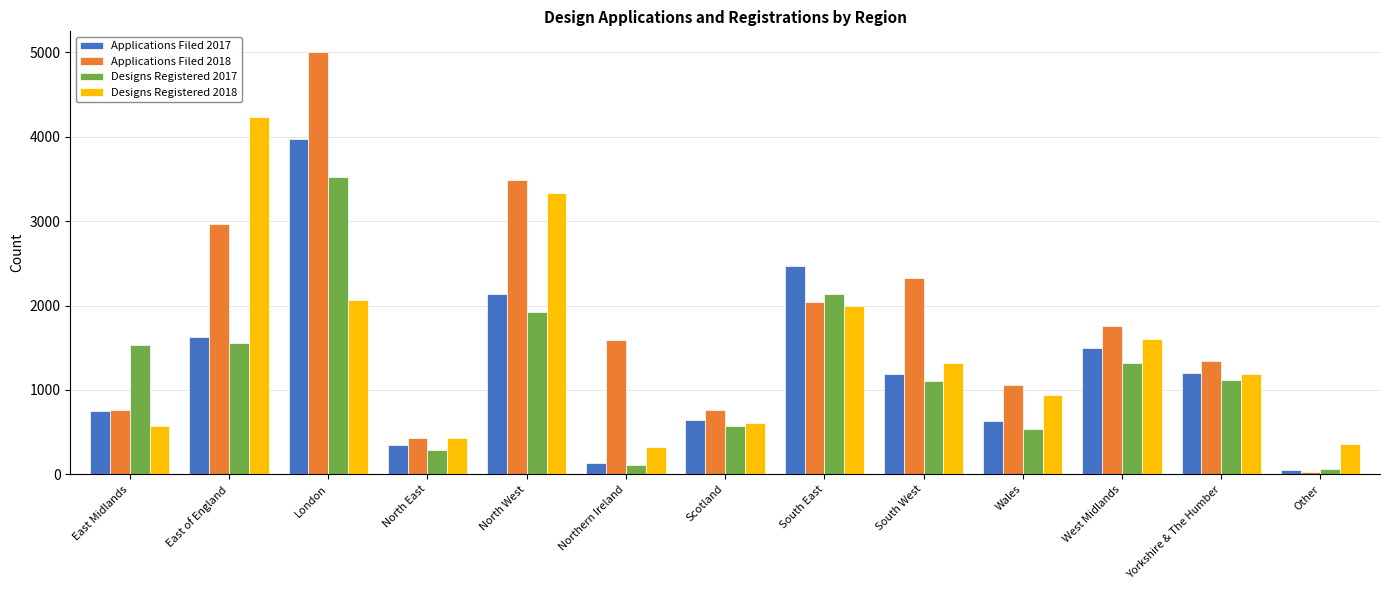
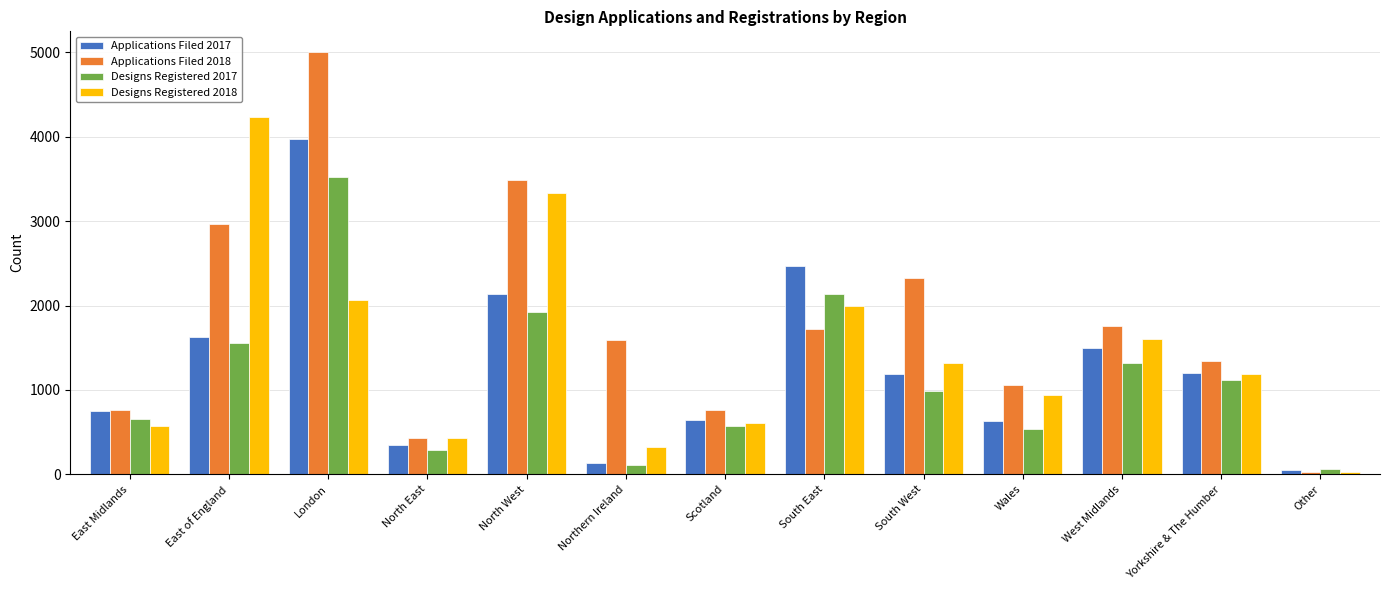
  {
    "Applications Filed 2017": {
      "East Midlands": 800,
      "East of England": 1600,
      "London": 4000,
      "North East": 300,
      "North West": 2100,
      "Northern Ireland": 100,
      "Scotland": 600,
      "South East": 2500,
      "South West": 1200,
      "Wales": 600,
      "West Midlands": 1500,
      "Yorkshire & The Humber": 1200,
      "Other": 100
    },
    "Applications Filed 2018": {
      "East Midlands": 800,
      "East of England": 3000,
      "London": 5000,
      "North East": 400,
      "North West": 3500,
      "Northern Ireland": 1600,
      "Scotland": 800,
-     "South East": 2000,
+     "South East": 1700,
      "South West": 2300,
      "Wales": 1100,
      "West Midlands": 1800,
      "Yorkshire & The Humber": 1300,
      "Other": 0
    },
    "Designs Registered 2017": {
-     "East Midlands": 1500,
+     "East Midlands": 700,
      "East of England": 1600,
      "London": 3500,
      "North East": 300,
      "North West": 1900,
      "Northern Ireland": 100,
      "Scotland": 600,
      "South East": 2100,
-     "South West": 1100,
+     "South West": 1000,
      "Wales": 500,
      "West Midlands": 1300,
      "Yorkshire & The Humber": 1100,
      "Other": 100
    },
    "Designs Registered 2018": {
      "East Midlands": 600,
      "East of England": 4200,
      "London": 2100,
      "North East": 400,
      "North West": 3300,
      "Northern Ireland": 300,
      "Scotland": 600,
      "South East": 2000,
      "South West": 1300,
      "Wales": 900,
      "West Midlands": 1600,
      "Yorkshire & The Humber": 1200,
-     "Other": 400
+     "Other": 0
    }
  }
